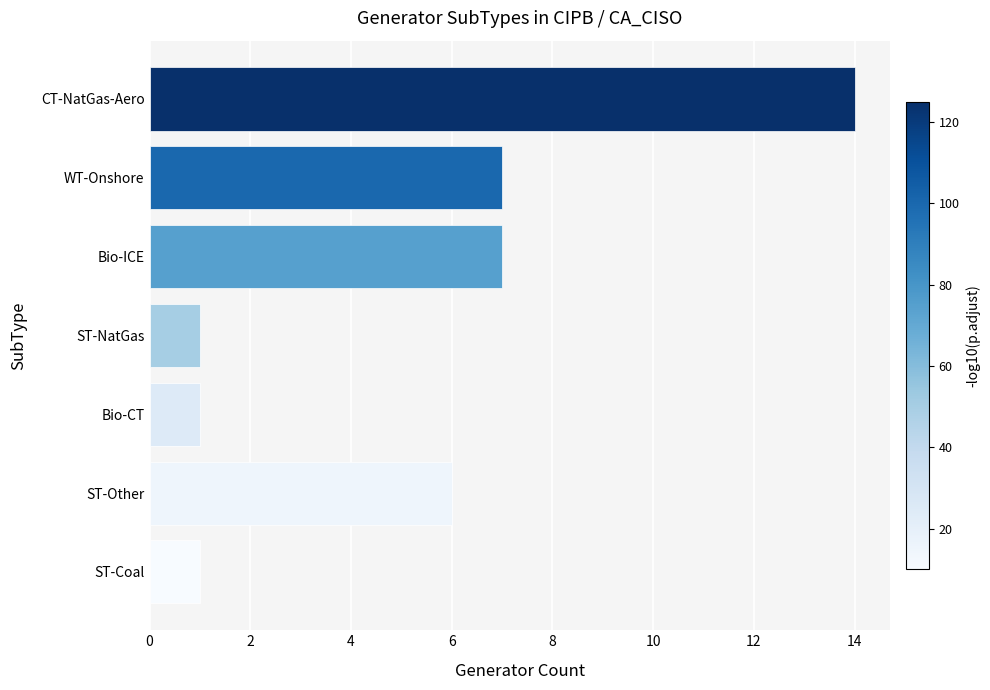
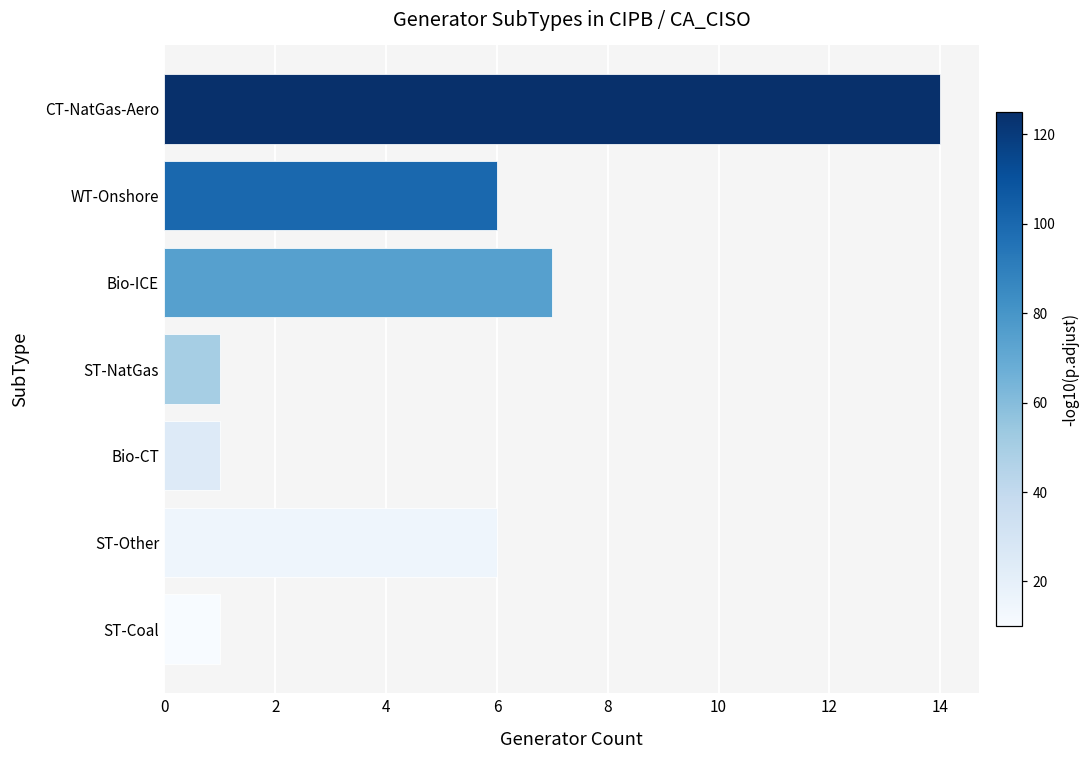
  {
    "CT-NatGas-Aero": 14,
-   "WT-Onshore": 7,
+   "WT-Onshore": 6,
    "Bio-ICE": 7,
    "ST-NatGas": 1,
    "Bio-CT": 1,
    "ST-Other": 6,
    "ST-Coal": 1
  }
